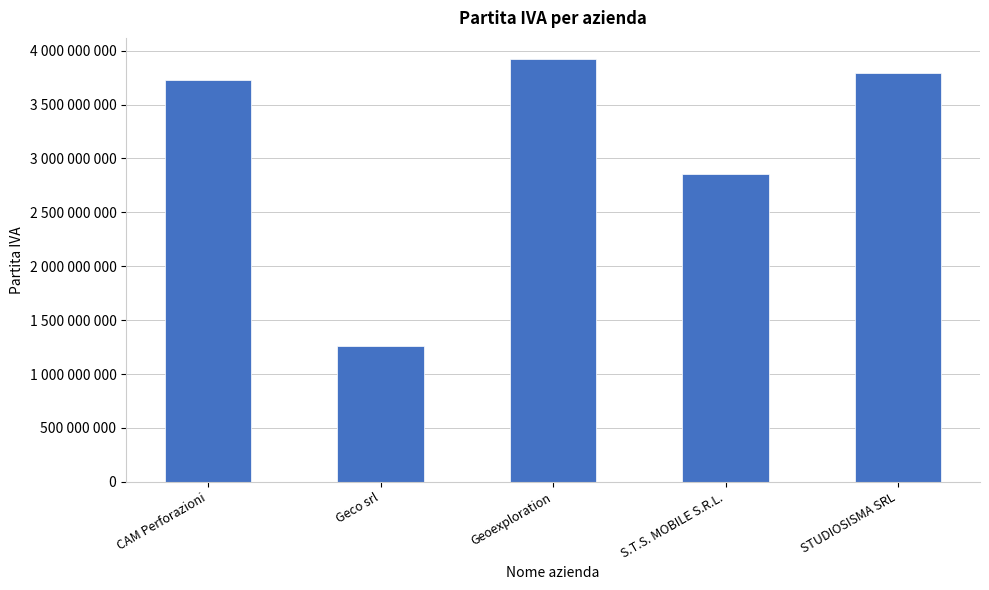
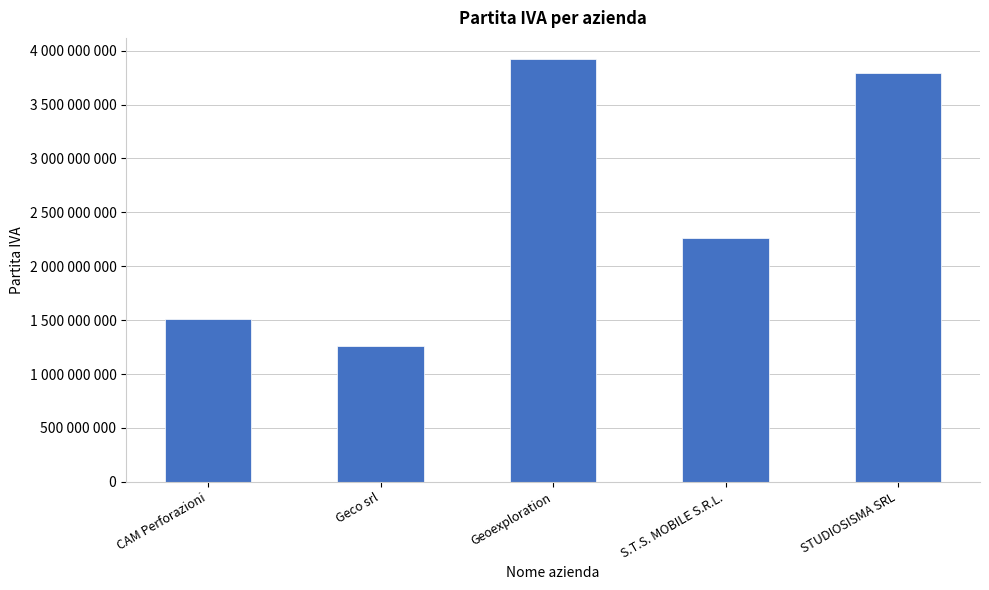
  {
-   "CAM Perforazioni": 3730000000,
+   "CAM Perforazioni": 1510000000,
    "Geco srl": 1260000000,
    "Geoexploration": 3920000000,
-   "S.T.S. MOBILE S.R.L.": 2850000000,
+   "S.T.S. MOBILE S.R.L.": 2260000000,
    "STUDIOSISMA SRL": 3800000000
  }
